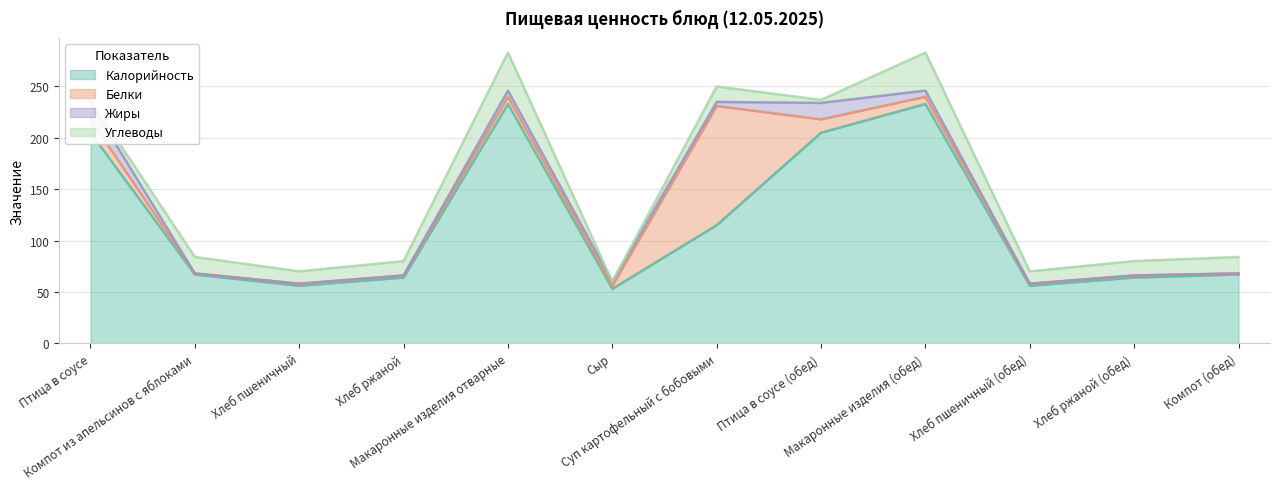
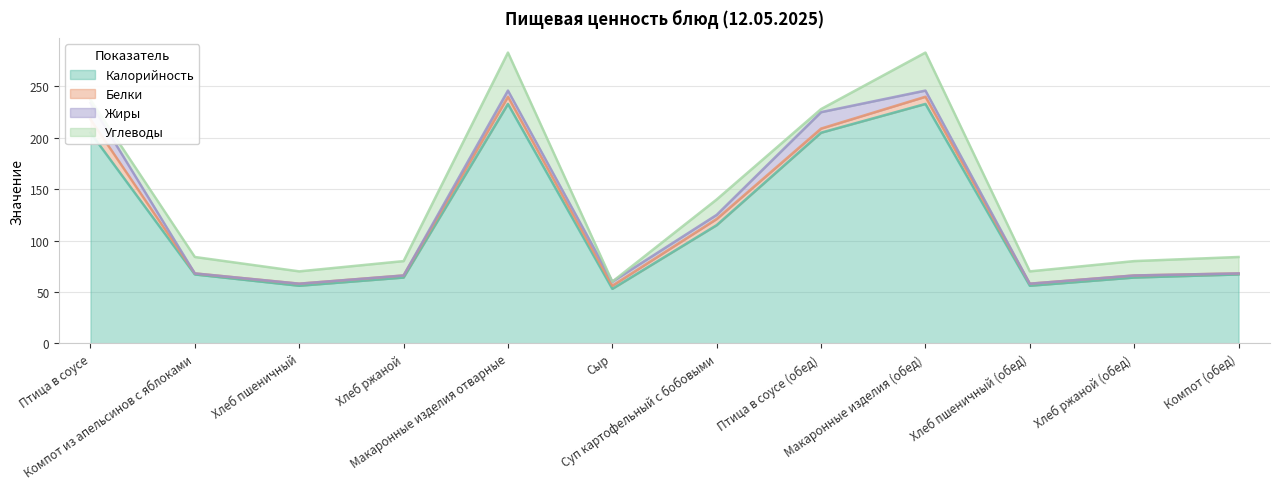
  {
    "Белки": {
      "Макаронные изделия отварные": 7,
      "Сыр": 3,
-     "Суп картофельный с бобовыми": 116,
-     "Птица в соусе (обед)": 13,
+     "Суп картофельный с бобовыми": 6,
+     "Птица в соусе (обед)": 4,
      "Макаронные изделия (обед)": 7
    }
  }
